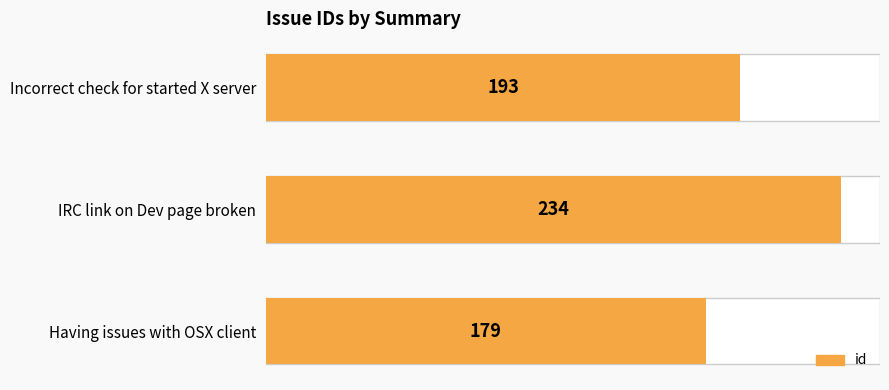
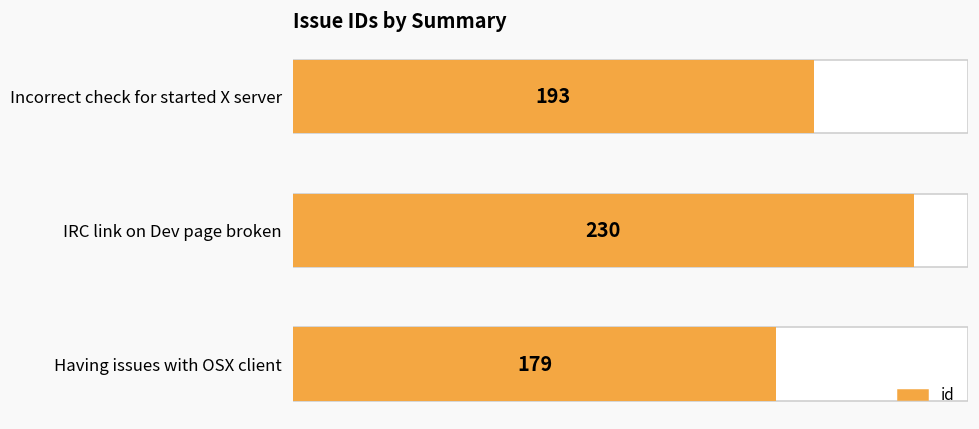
  {
    "id": {
-     "IRC link on Dev page broken": 234
+     "IRC link on Dev page broken": 230
    }
  }
